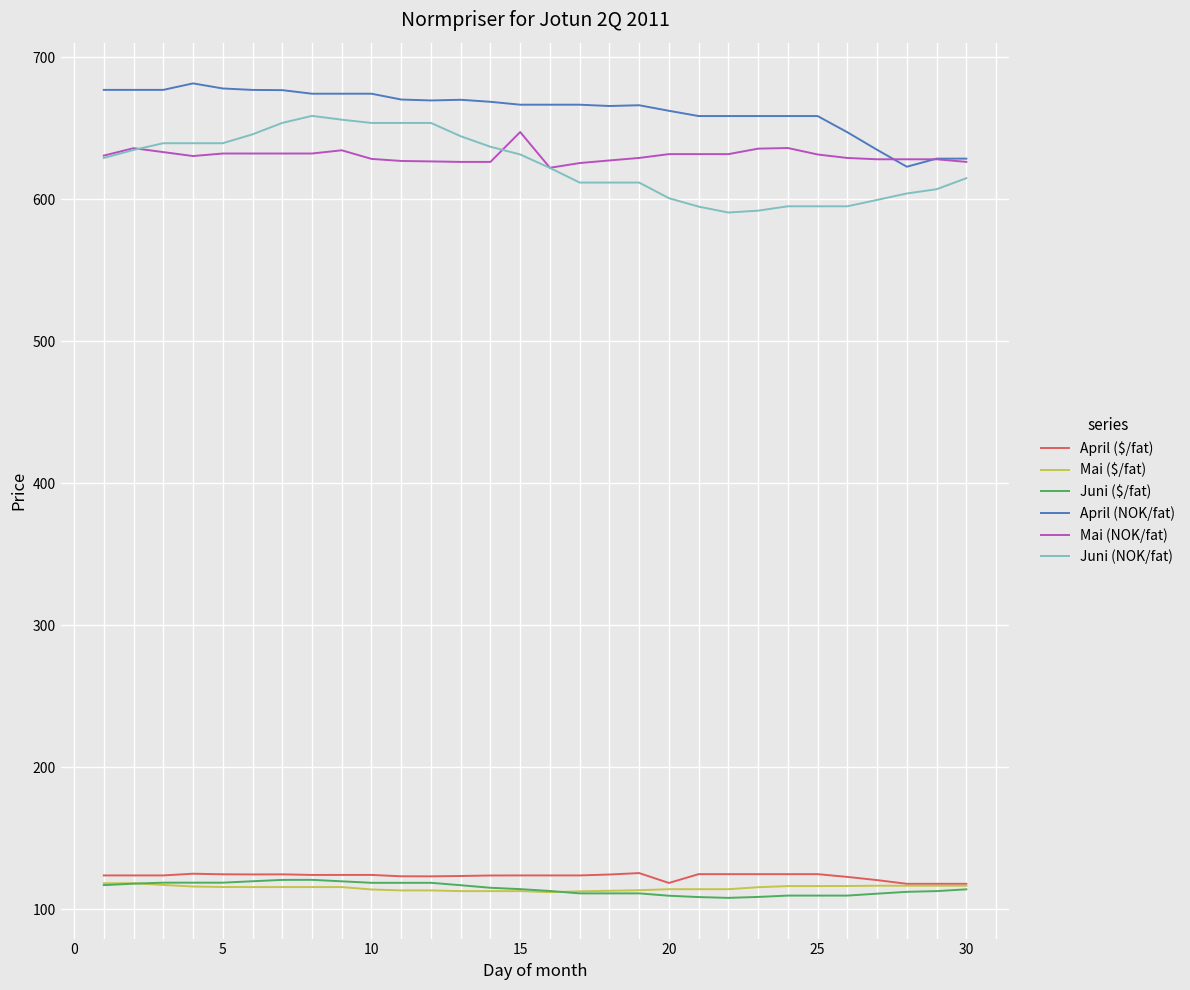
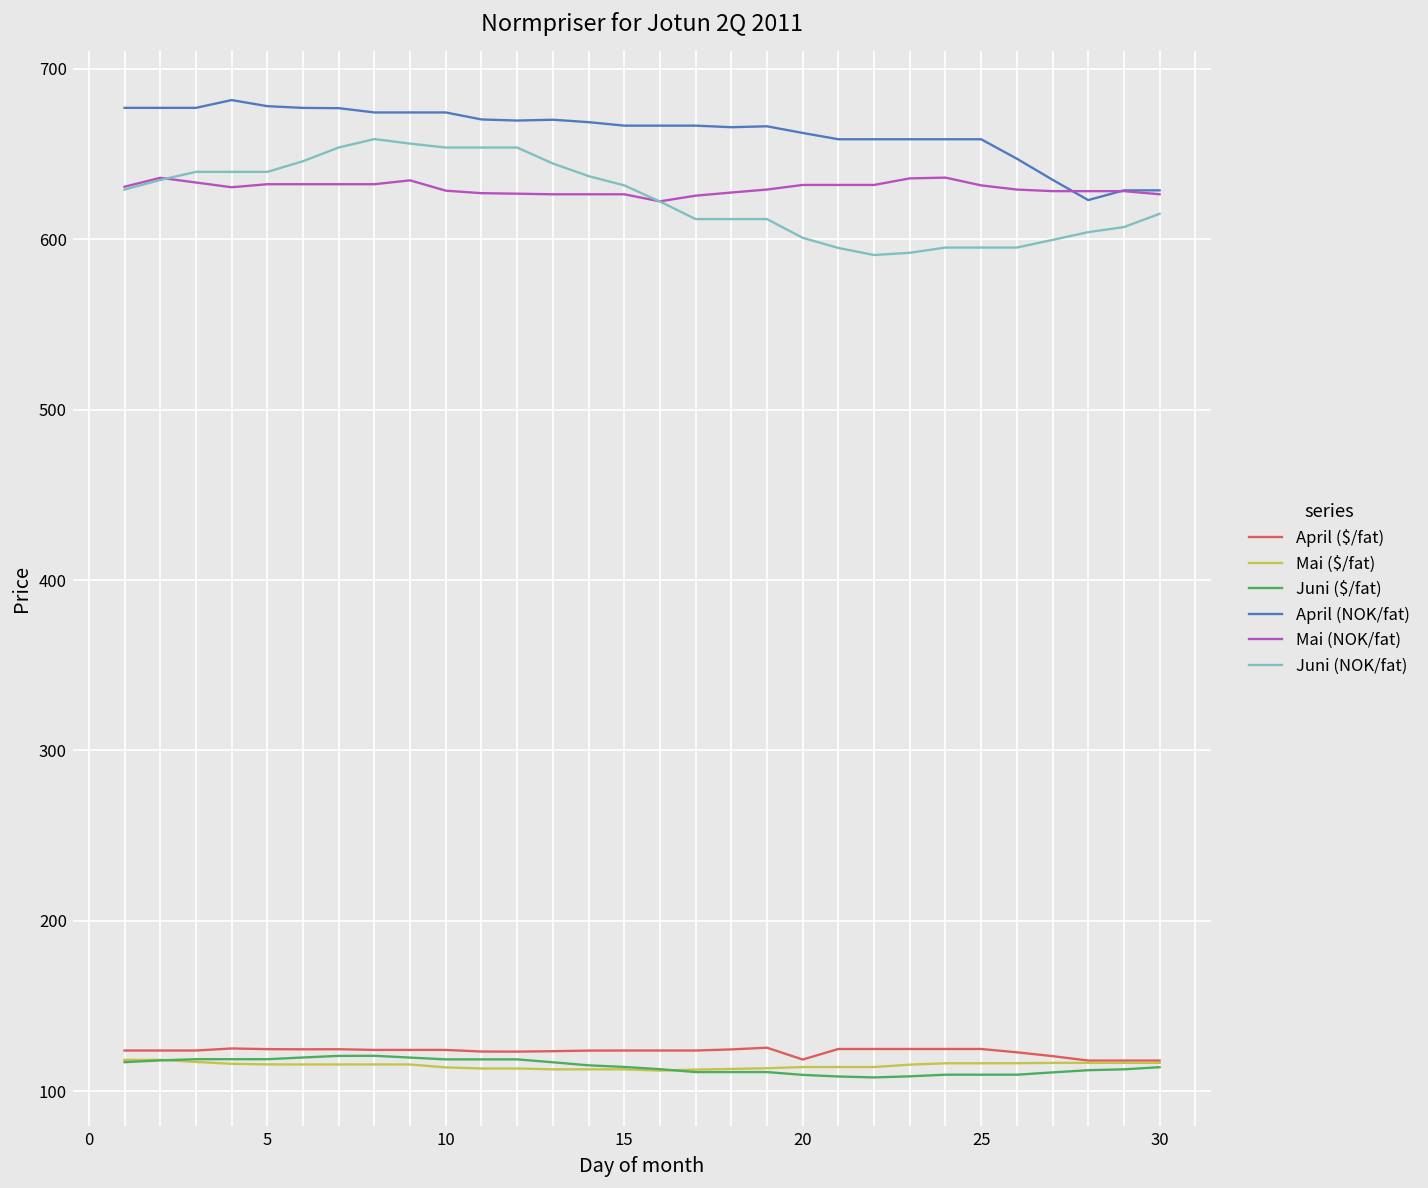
  {
    "April ($/fat)": {
      "5": 125,
      "10": 124,
      "15": 124,
      "20": 119,
      "25": 125
    },
    "Mai ($/fat)": {
      "5": 116,
      "10": 114,
      "20": 114,
      "25": 116
    },
    "Juni ($/fat)": {
      "5": 119,
      "10": 119,
      "20": 110,
      "25": 110,
      "30": 114
    },
    "April (NOK/fat)": {
      "5": 678,
      "10": 674,
      "15": 667,
      "20": 662,
      "25": 659,
      "30": 629
    },
    "Mai (NOK/fat)": {
      "5": 632,
      "10": 629,
-     "15": 647,
+     "15": 626,
      "20": 632,
      "25": 632,
      "30": 626
    },
    "Juni (NOK/fat)": {
      "5": 640,
      "10": 654,
      "15": 632,
      "20": 601,
      "25": 595,
      "30": 615
    }
  }
